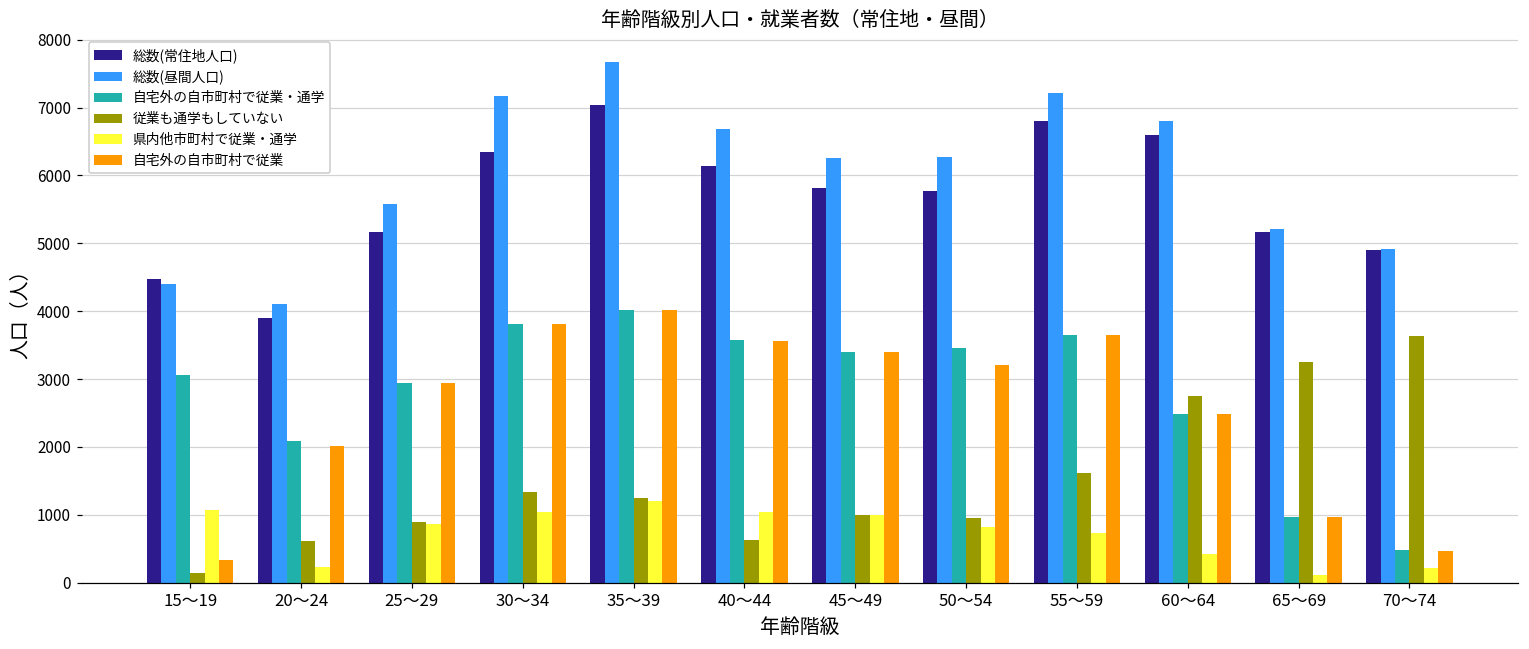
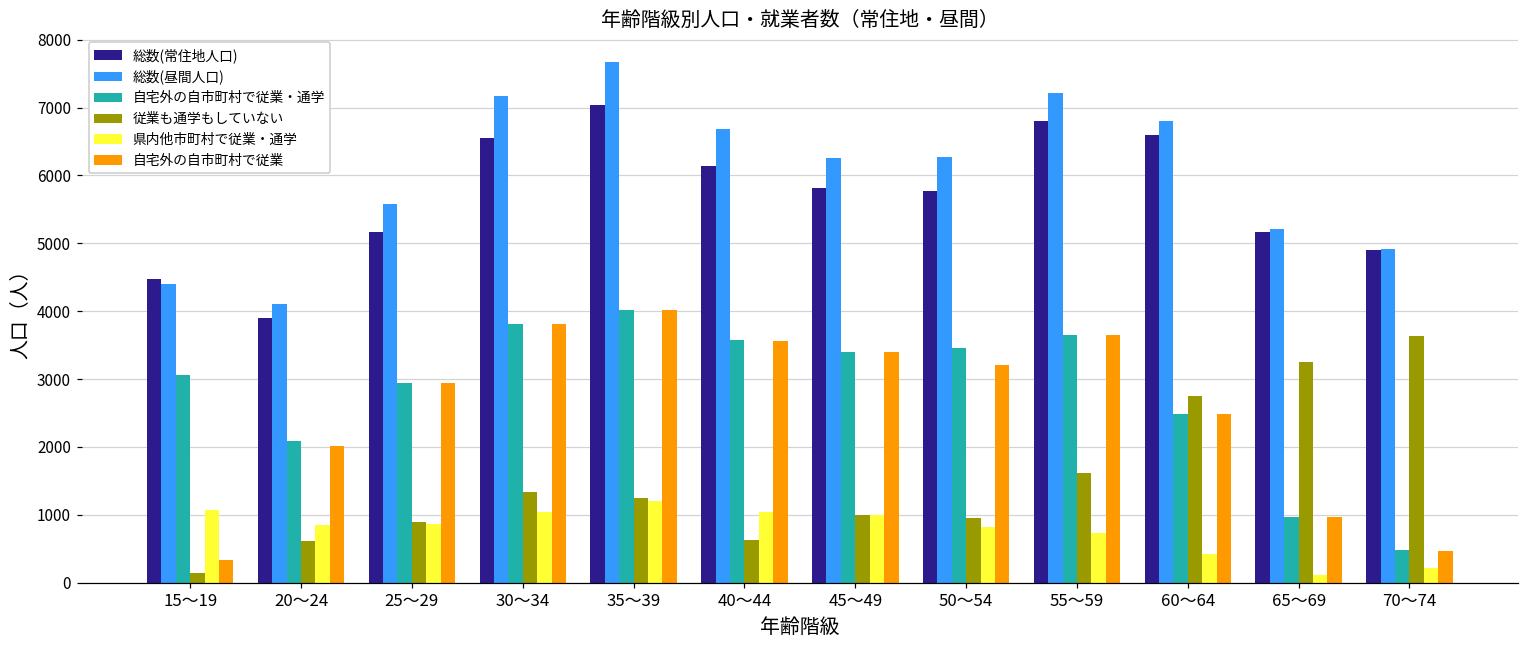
  {
    "総数(常住地人口)": {
      "15～19": 4500,
      "20～24": 3900,
      "25～29": 5200,
-     "30～34": 6300,
+     "30～34": 6600,
      "35～39": 7000,
      "40～44": 6100,
      "45～49": 5800,
      "50～54": 5800,
      "55～59": 6800,
      "60～64": 6600,
      "65～69": 5200,
      "70～74": 4900
    },
    "総数(昼間人口)": {
      "15～19": 4400,
      "20～24": 4100,
      "25～29": 5600,
      "30～34": 7200,
      "35～39": 7700,
      "40～44": 6700,
      "45～49": 6300,
      "50～54": 6300,
      "55～59": 7200,
      "60～64": 6800,
      "65～69": 5200,
      "70～74": 4900
    },
    "自宅外の自市町村で従業・通学": {
      "15～19": 3100,
      "20～24": 2100,
      "25～29": 2900,
      "30～34": 3800,
      "35～39": 4000,
      "40～44": 3600,
      "45～49": 3400,
      "50～54": 3500,
      "55～59": 3600,
      "60～64": 2500,
      "65～69": 1000,
      "70～74": 500
    },
    "従業も通学もしていない": {
      "15～19": 100,
      "20～24": 600,
      "25～29": 900,
      "30～34": 1300,
      "35～39": 1300,
      "40～44": 600,
      "45～49": 1000,
      "50～54": 1000,
      "55～59": 1600,
      "60～64": 2700,
      "65～69": 3200,
      "70～74": 3600
    },
    "県内他市町村で従業・通学": {
      "15～19": 1100,
-     "20～24": 200,
+     "20～24": 900,
      "25～29": 900,
      "30～34": 1000,
      "35～39": 1200,
      "40～44": 1000,
      "45～49": 1000,
      "50～54": 800,
      "55～59": 700,
      "60～64": 400,
      "65～69": 100,
      "70～74": 200
    },
    "自宅外の自市町村で従業": {
      "15～19": 300,
      "20～24": 2000,
      "25～29": 2900,
      "30～34": 3800,
      "35～39": 4000,
      "40～44": 3600,
      "45～49": 3400,
      "50～54": 3200,
      "55～59": 3600,
      "60～64": 2500,
      "65～69": 1000,
      "70～74": 500
    }
  }
